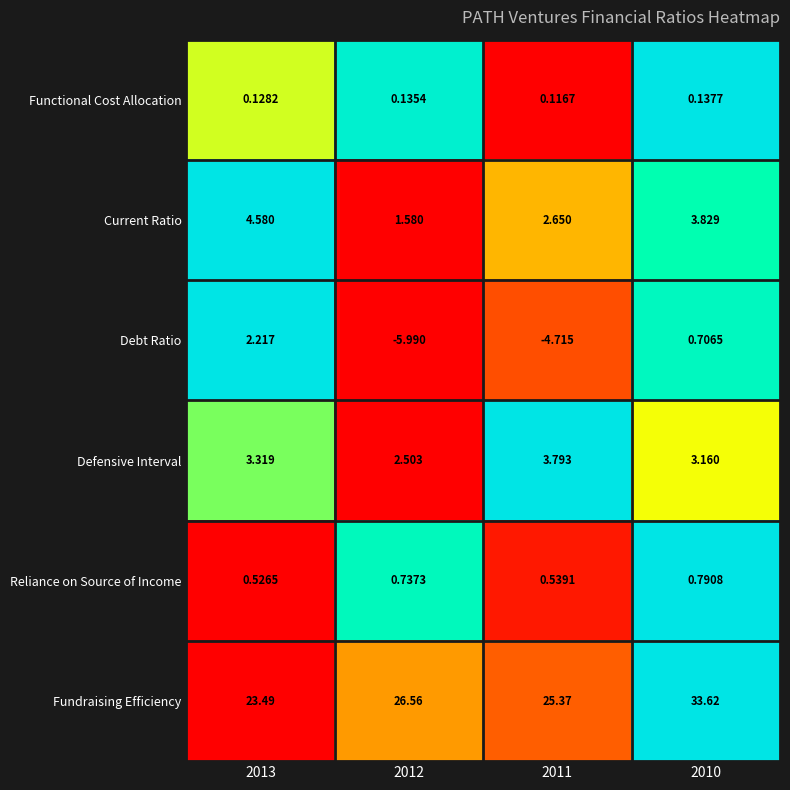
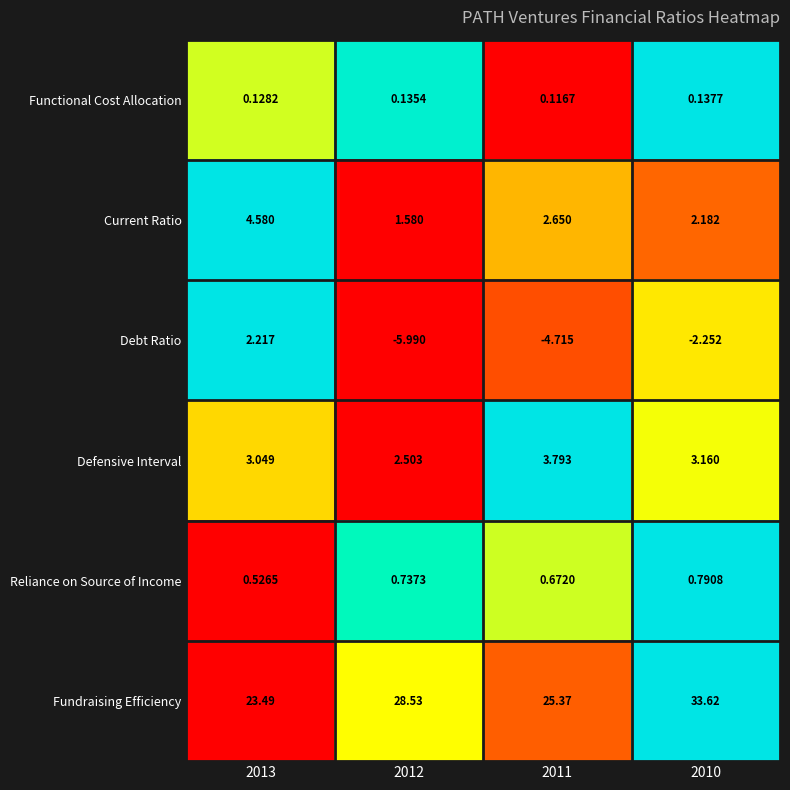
  {
    "Functional Cost Allocation": {
      "2013": 0.1282,
      "2012": 0.1354,
      "2011": 0.1167,
      "2010": 0.1377
    },
    "Current Ratio": {
      "2013": 4.580,
      "2012": 1.580,
      "2011": 2.650,
-     "2010": 3.829
+     "2010": 2.182
    },
    "Debt Ratio": {
      "2013": 2.217,
      "2012": -5.990,
      "2011": -4.715,
-     "2010": 0.7065
+     "2010": -2.252
    },
    "Defensive Interval": {
-     "2013": 3.319,
+     "2013": 3.049,
      "2012": 2.503,
      "2011": 3.793,
      "2010": 3.160
    },
    "Reliance on Source of Income": {
      "2013": 0.5265,
      "2012": 0.7373,
-     "2011": 0.5391,
+     "2011": 0.6720,
      "2010": 0.7908
    },
    "Fundraising Efficiency": {
      "2013": 23.49,
-     "2012": 26.56,
+     "2012": 28.53,
      "2011": 25.37,
      "2010": 33.62
    }
  }
